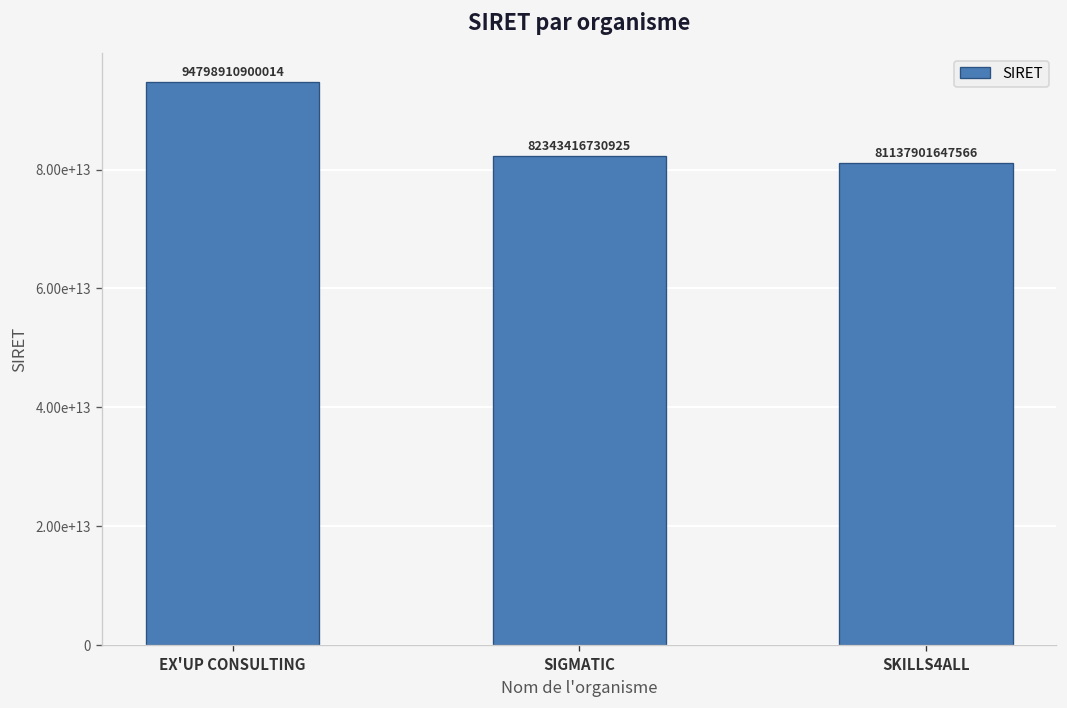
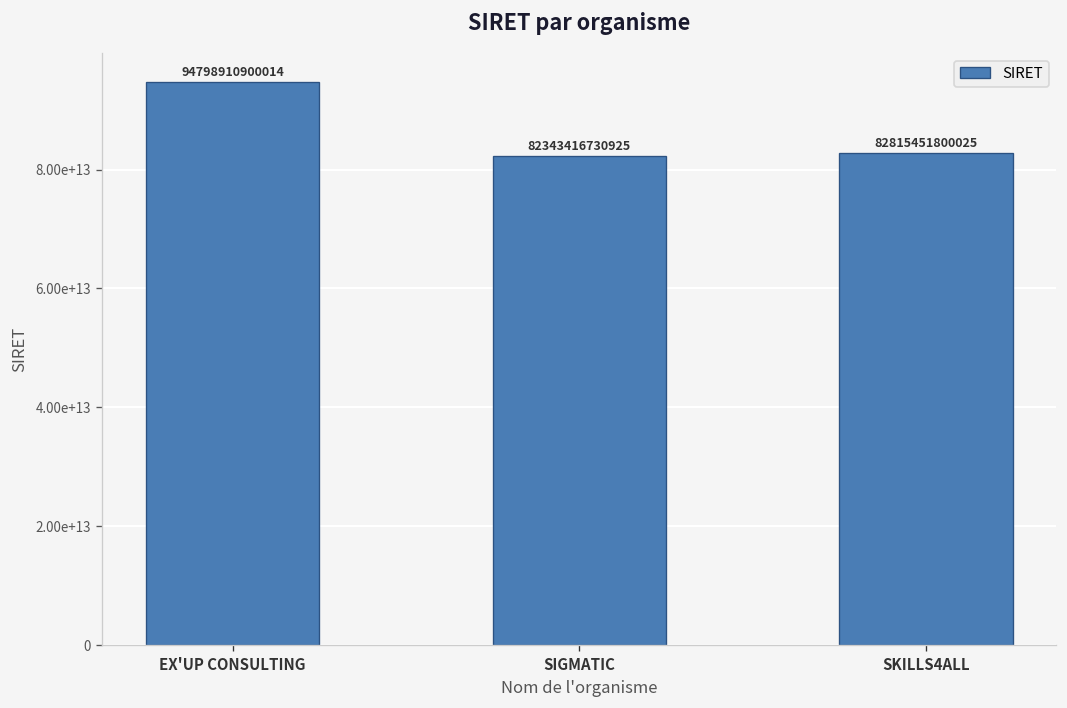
  {
    "EX'UP CONSULTING": 94798910900014,
    "SIGMATIC": 82343416730925,
-   "SKILLS4ALL": 81137901647566
+   "SKILLS4ALL": 82815451800025
  }
